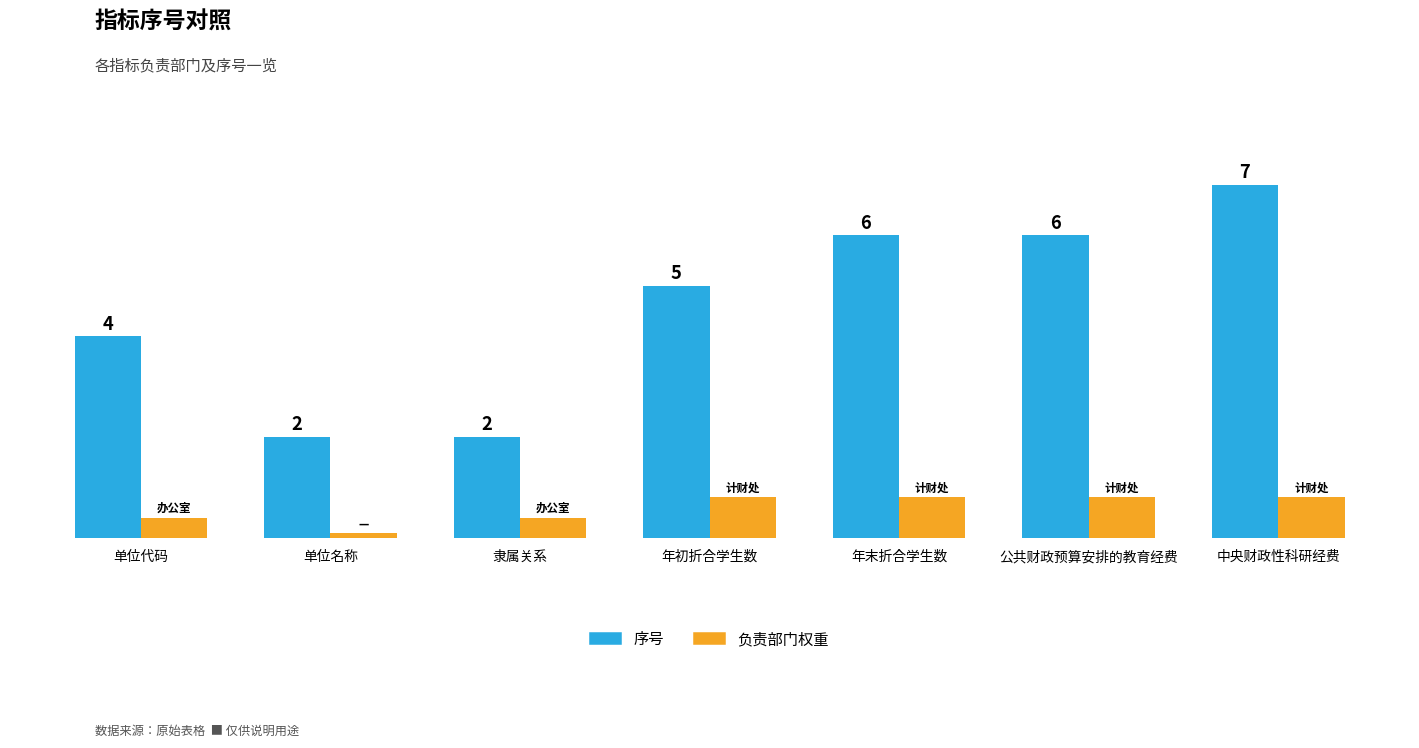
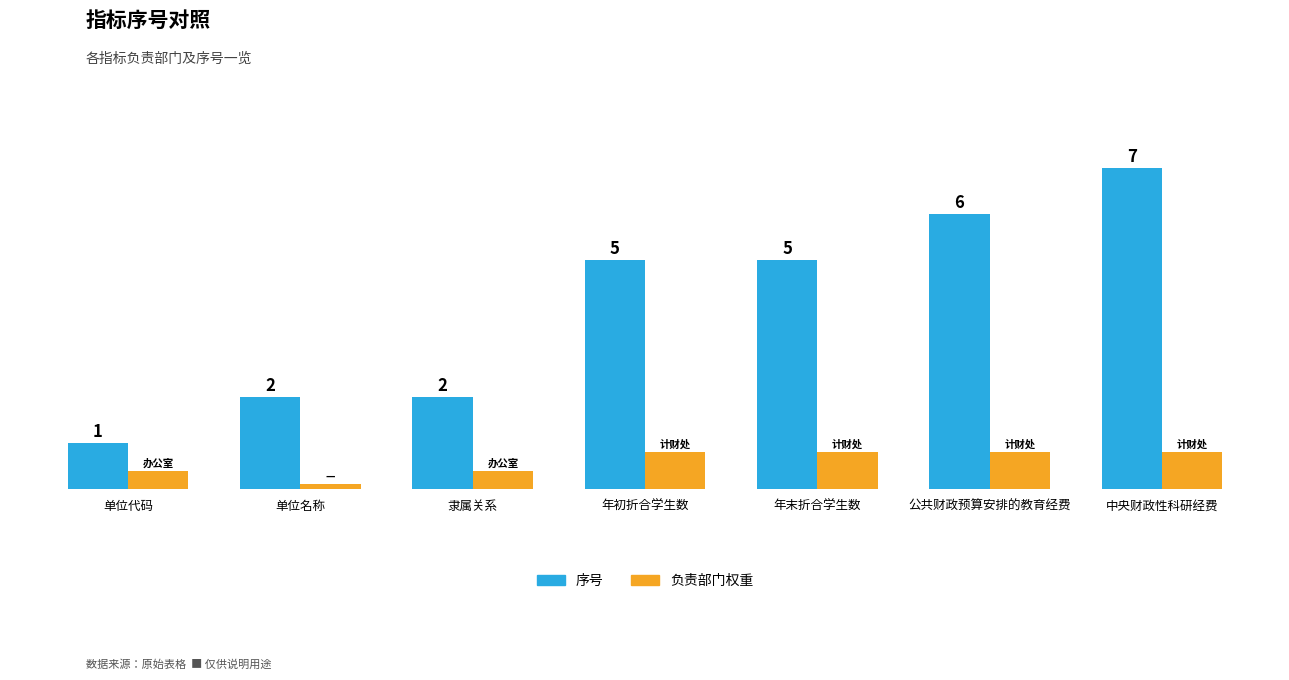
  {
    "序号": {
-     "单位代码": 4,
+     "单位代码": 1,
      "单位名称": 2,
      "隶属关系": 2,
      "年初折合学生数": 5,
-     "年末折合学生数": 6,
+     "年末折合学生数": 5,
      "公共财政预算安排的教育经费": 6,
      "中央财政性科研经费": 7
    }
  }
